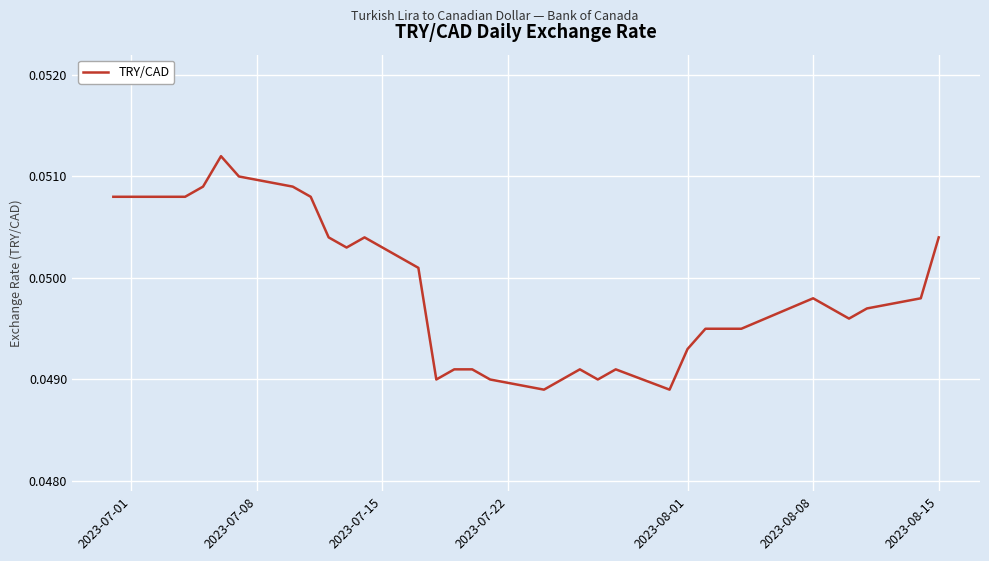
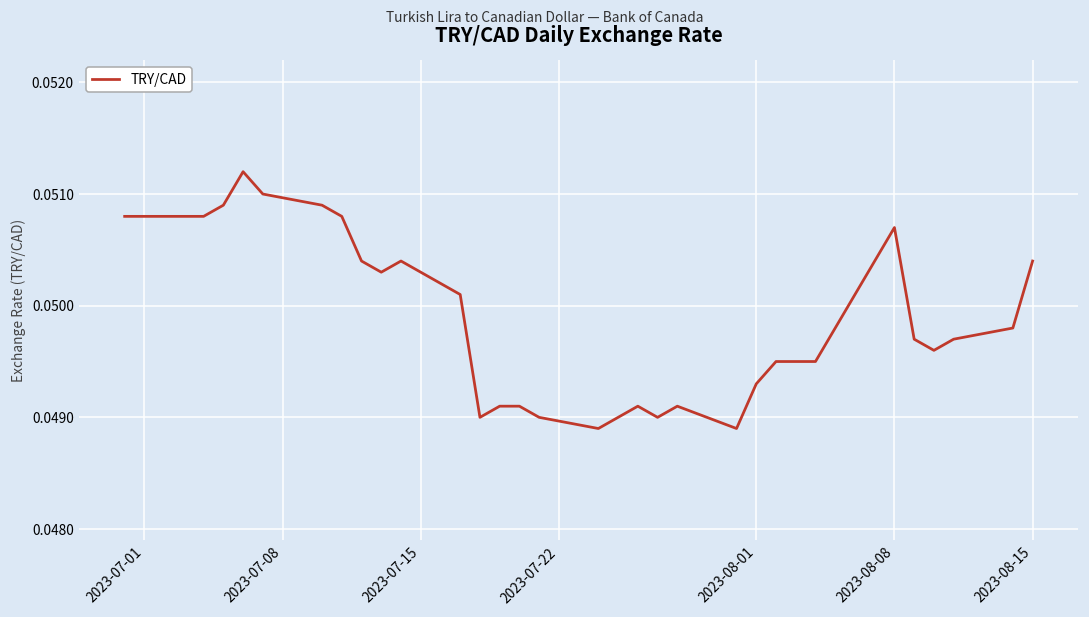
  {
    "2023-08-01": 0.0493,
-   "2023-08-08": 0.0498,
+   "2023-08-08": 0.0507,
    "2023-08-15": 0.0504
  }
